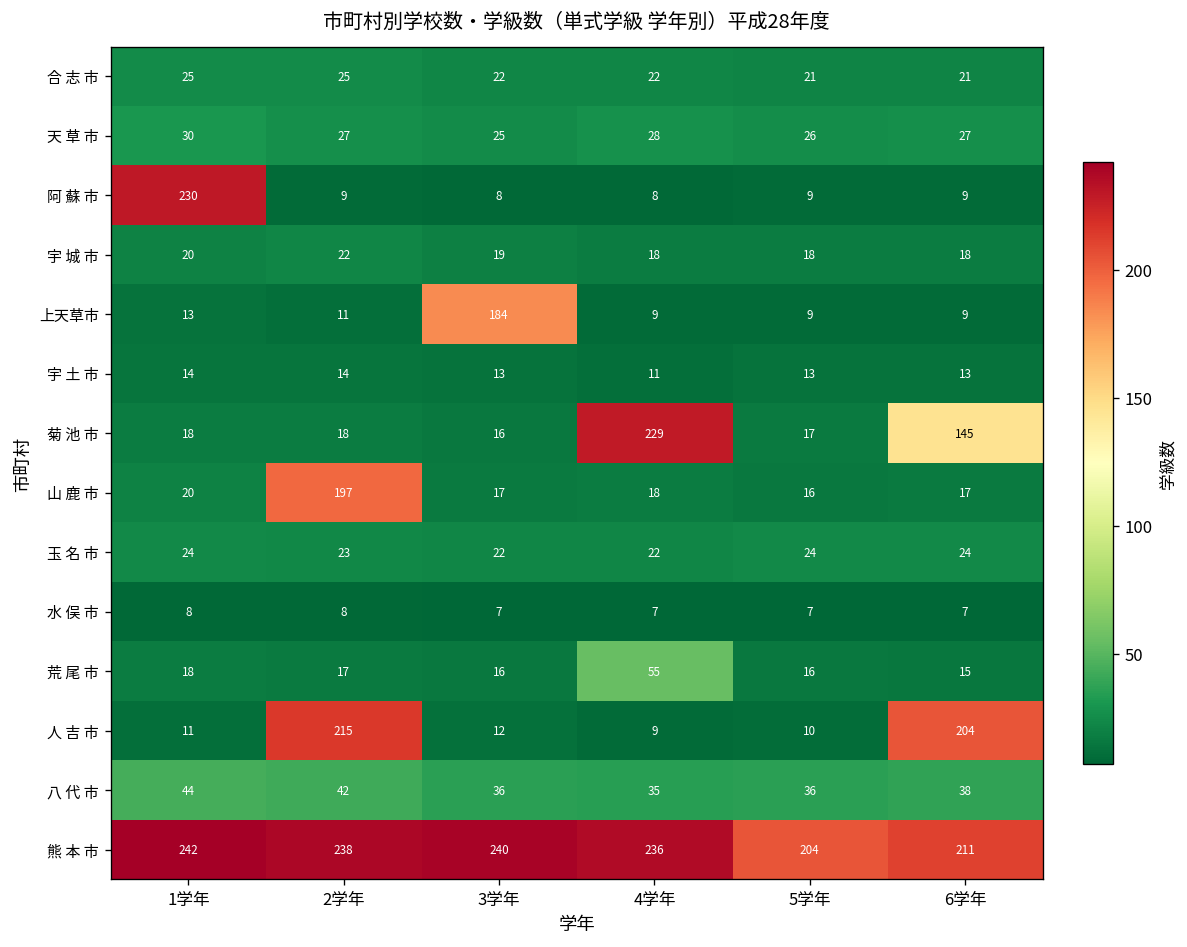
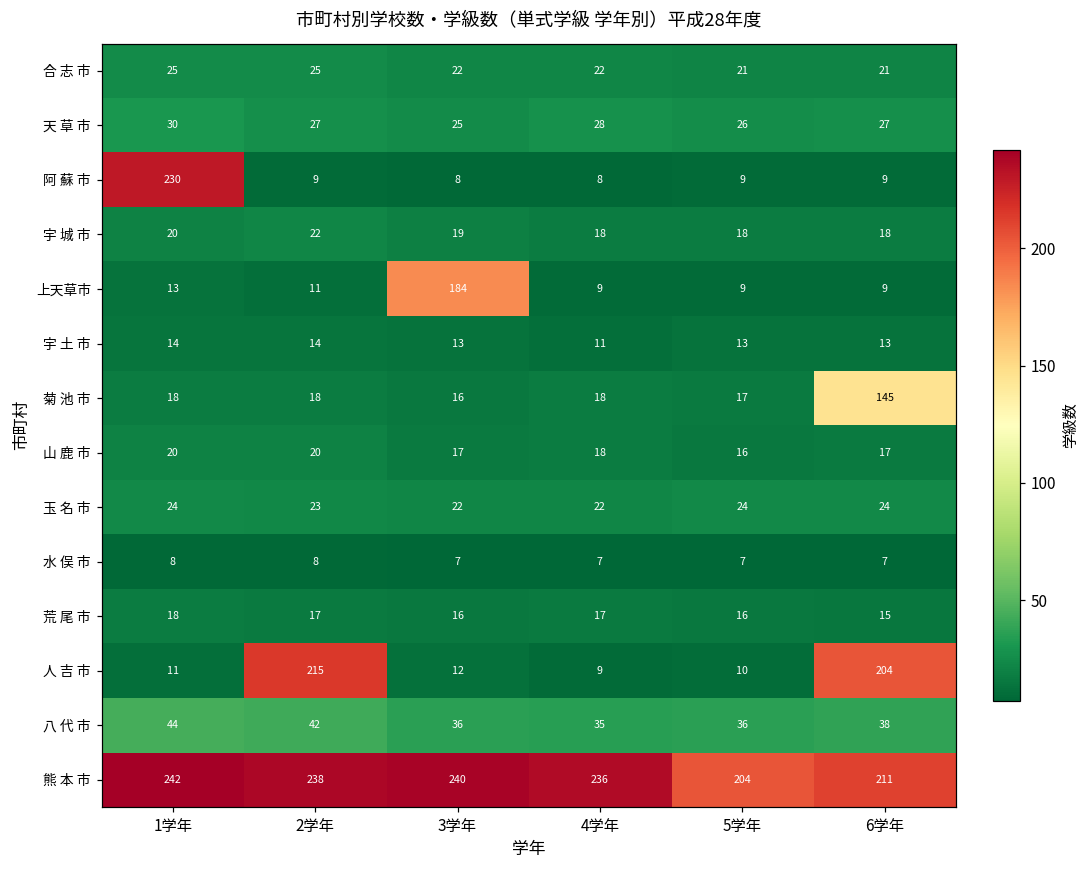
  {
    "合 志 市": {
      "1学年": 25,
      "2学年": 25,
      "3学年": 22,
      "4学年": 22,
      "5学年": 21,
      "6学年": 21
    },
    "天 草 市": {
      "1学年": 30,
      "2学年": 27,
      "3学年": 25,
      "4学年": 28,
      "5学年": 26,
      "6学年": 27
    },
    "阿 蘇 市": {
      "1学年": 230,
      "2学年": 9,
      "3学年": 8,
      "4学年": 8,
      "5学年": 9,
      "6学年": 9
    },
    "宇 城 市": {
      "1学年": 20,
      "2学年": 22,
      "3学年": 19,
      "4学年": 18,
      "5学年": 18,
      "6学年": 18
    },
    "上天草市": {
      "1学年": 13,
      "2学年": 11,
      "3学年": 184,
      "4学年": 9,
      "5学年": 9,
      "6学年": 9
    },
    "宇 土 市": {
      "1学年": 14,
      "2学年": 14,
      "3学年": 13,
      "4学年": 11,
      "5学年": 13,
      "6学年": 13
    },
    "菊 池 市": {
      "1学年": 18,
      "2学年": 18,
      "3学年": 16,
-     "4学年": 229,
+     "4学年": 18,
      "5学年": 17,
      "6学年": 145
    },
    "山 鹿 市": {
      "1学年": 20,
-     "2学年": 197,
+     "2学年": 20,
      "3学年": 17,
      "4学年": 18,
      "5学年": 16,
      "6学年": 17
    },
    "玉 名 市": {
      "1学年": 24,
      "2学年": 23,
      "3学年": 22,
      "4学年": 22,
      "5学年": 24,
      "6学年": 24
    },
    "水 俣 市": {
      "1学年": 8,
      "2学年": 8,
      "3学年": 7,
      "4学年": 7,
      "5学年": 7,
      "6学年": 7
    },
    "荒 尾 市": {
      "1学年": 18,
      "2学年": 17,
      "3学年": 16,
-     "4学年": 55,
+     "4学年": 17,
      "5学年": 16,
      "6学年": 15
    },
    "人 吉 市": {
      "1学年": 11,
      "2学年": 215,
      "3学年": 12,
      "4学年": 9,
      "5学年": 10,
      "6学年": 204
    },
    "八 代 市": {
      "1学年": 44,
      "2学年": 42,
      "3学年": 36,
      "4学年": 35,
      "5学年": 36,
      "6学年": 38
    },
    "熊 本 市": {
      "1学年": 242,
      "2学年": 238,
      "3学年": 240,
      "4学年": 236,
      "5学年": 204,
      "6学年": 211
    }
  }
